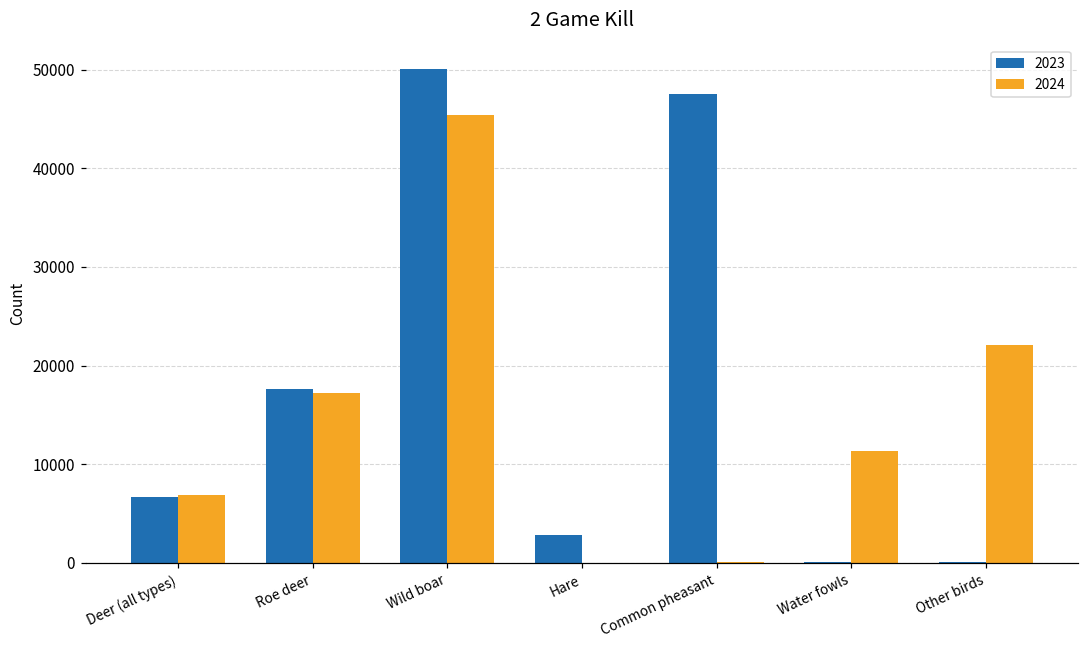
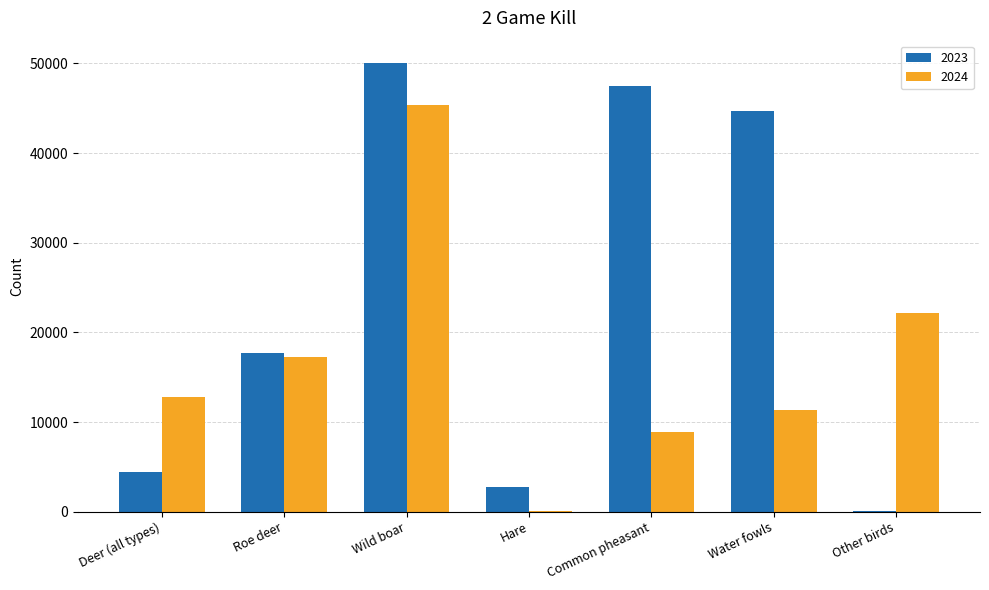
  {
    "2023": {
-     "Deer (all types)": 7000,
+     "Deer (all types)": 4000,
      "Roe deer": 18000,
      "Wild boar": 50000,
      "Hare": 3000,
      "Common pheasant": 48000,
-     "Water fowls": 0
+     "Water fowls": 45000
    },
    "2024": {
-     "Deer (all types)": 7000,
+     "Deer (all types)": 13000,
      "Roe deer": 17000,
      "Wild boar": 45000,
-     "Common pheasant": 0,
+     "Common pheasant": 9000,
      "Water fowls": 11000,
      "Other birds": 22000
    }
  }
